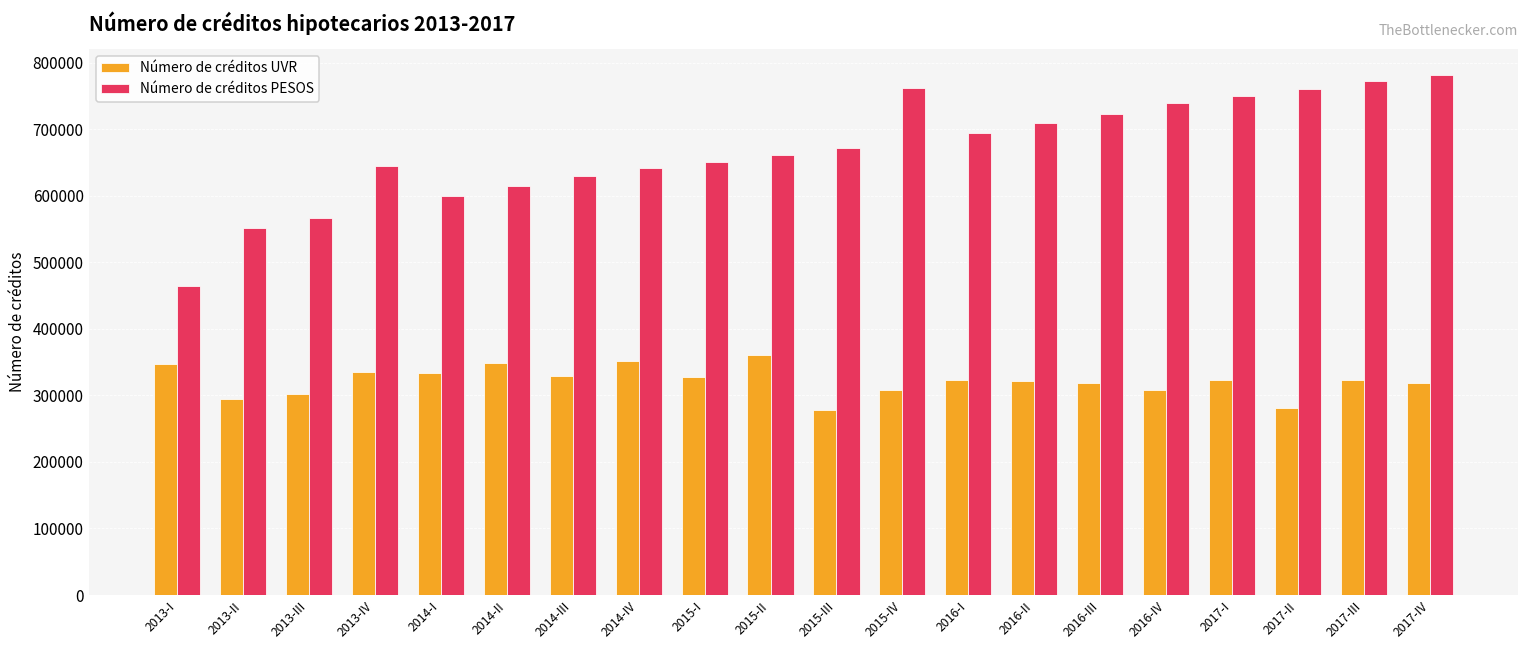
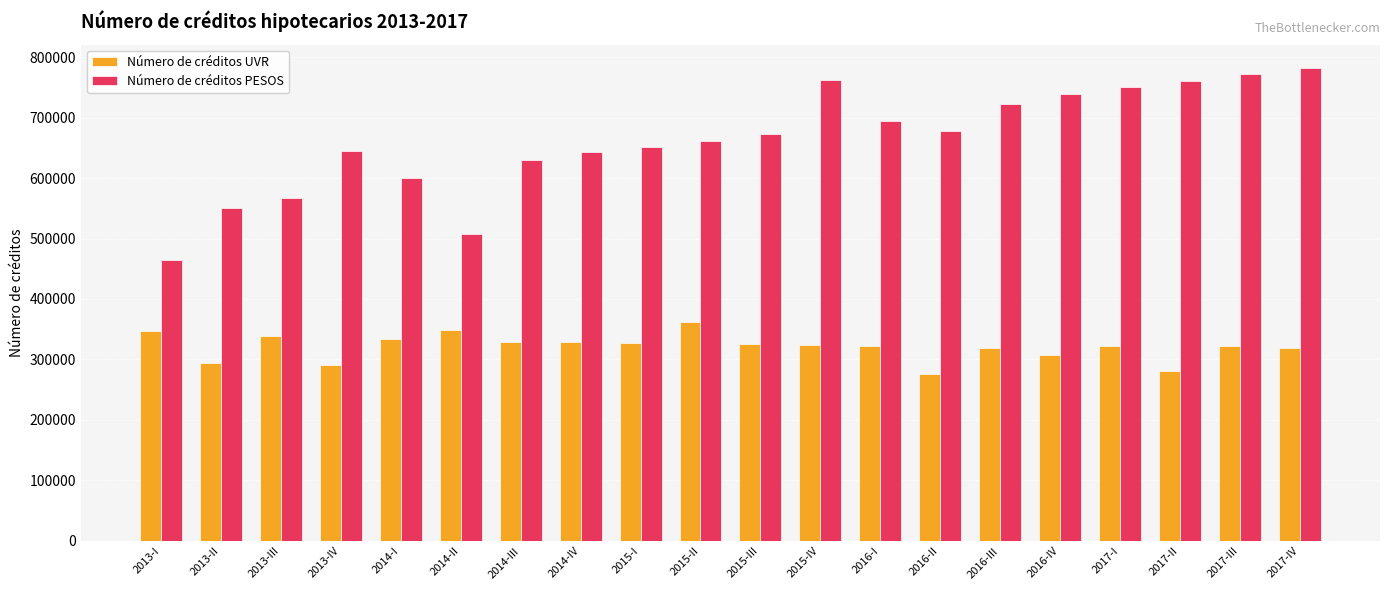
  {
    "Número de créditos UVR": {
      "2013-I": 350000,
      "2013-II": 300000,
-     "2013-III": 300000,
-     "2013-IV": 340000,
+     "2013-III": 340000,
+     "2013-IV": 290000,
      "2014-I": 330000,
      "2014-II": 350000,
      "2014-III": 330000,
-     "2014-IV": 350000,
+     "2014-IV": 330000,
      "2015-I": 330000,
      "2015-II": 360000,
-     "2015-III": 280000,
-     "2015-IV": 310000,
+     "2015-III": 320000,
+     "2015-IV": 320000,
      "2016-I": 320000,
-     "2016-II": 320000,
+     "2016-II": 280000,
      "2016-III": 320000,
      "2016-IV": 310000,
      "2017-I": 320000,
      "2017-II": 280000,
      "2017-III": 320000,
      "2017-IV": 320000
    },
    "Número de créditos PESOS": {
      "2013-I": 460000,
      "2013-II": 550000,
      "2013-III": 570000,
      "2013-IV": 640000,
      "2014-I": 600000,
-     "2014-II": 610000,
+     "2014-II": 510000,
      "2014-III": 630000,
      "2014-IV": 640000,
      "2015-I": 650000,
      "2015-II": 660000,
      "2015-III": 670000,
      "2015-IV": 760000,
      "2016-I": 690000,
-     "2016-II": 710000,
+     "2016-II": 680000,
      "2016-III": 720000,
      "2016-IV": 740000,
      "2017-I": 750000,
      "2017-II": 760000,
      "2017-III": 770000,
      "2017-IV": 780000
    }
  }
